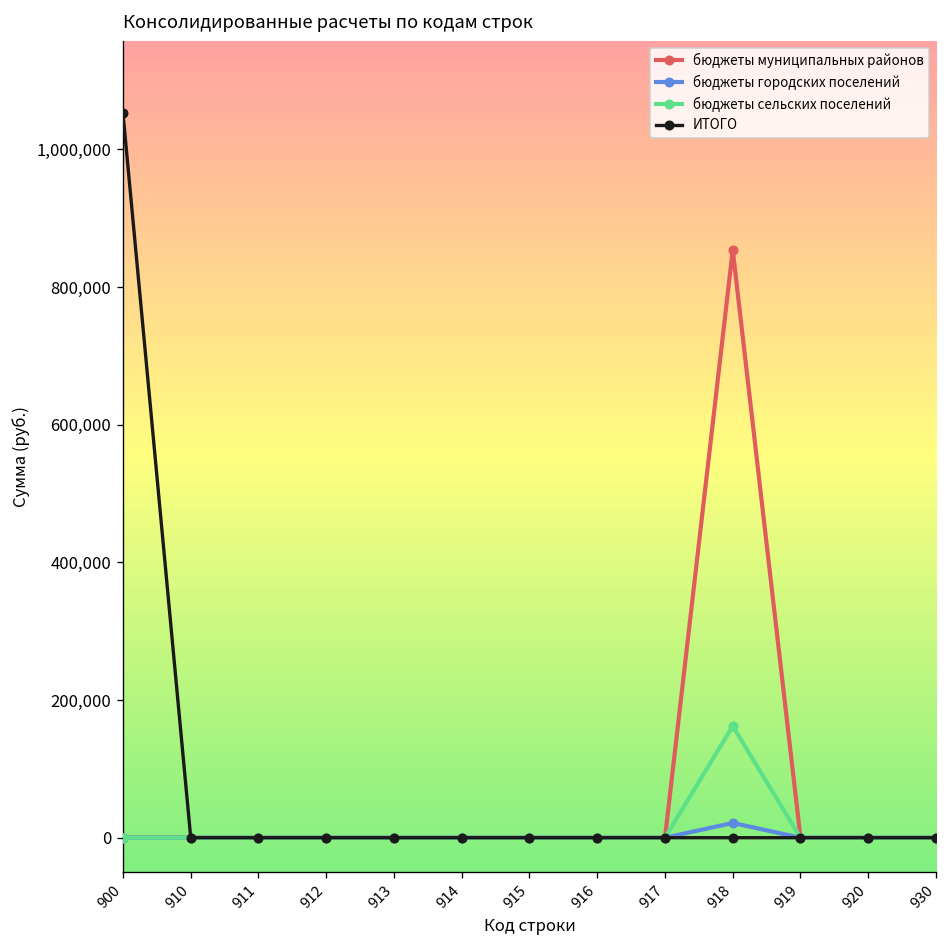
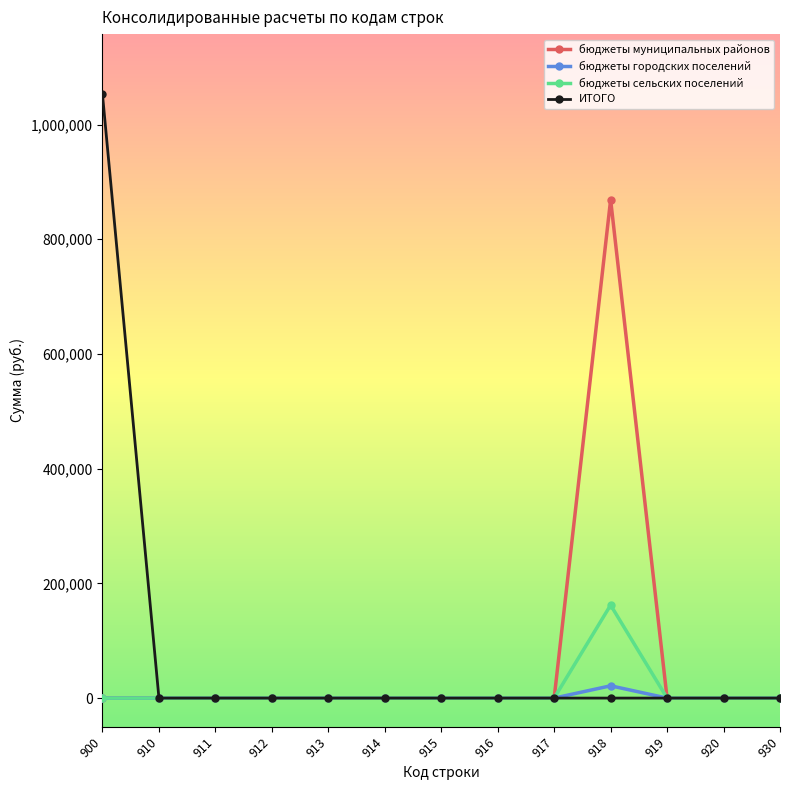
  {
    "бюджеты муниципальных районов": {
-     "918": "850,000"
+     "918": "870,000"
    },
    "бюджеты городских поселений": {
      "918": "20,000"
    },
    "бюджеты сельских поселений": {
      "918": "160,000"
    },
    "ИТОГО": {
      "900": "1,050,000",
      "918": "0"
    }
  }
